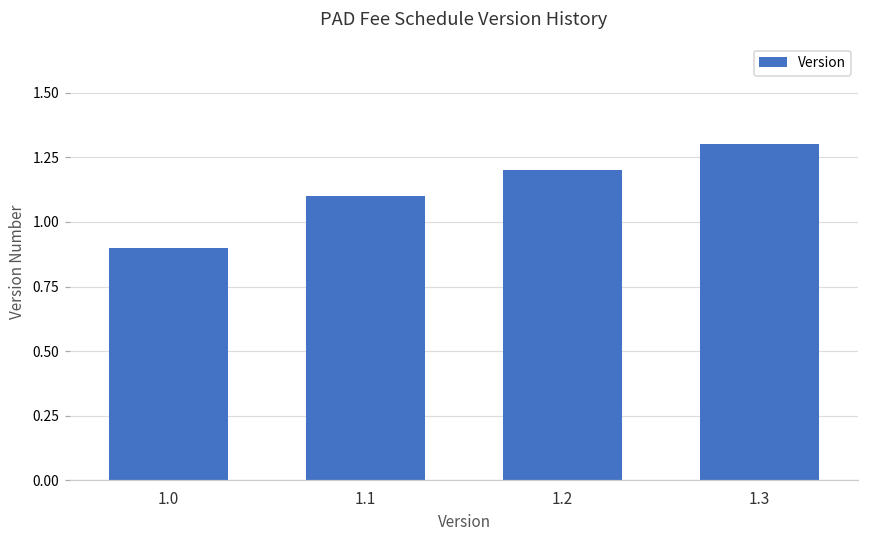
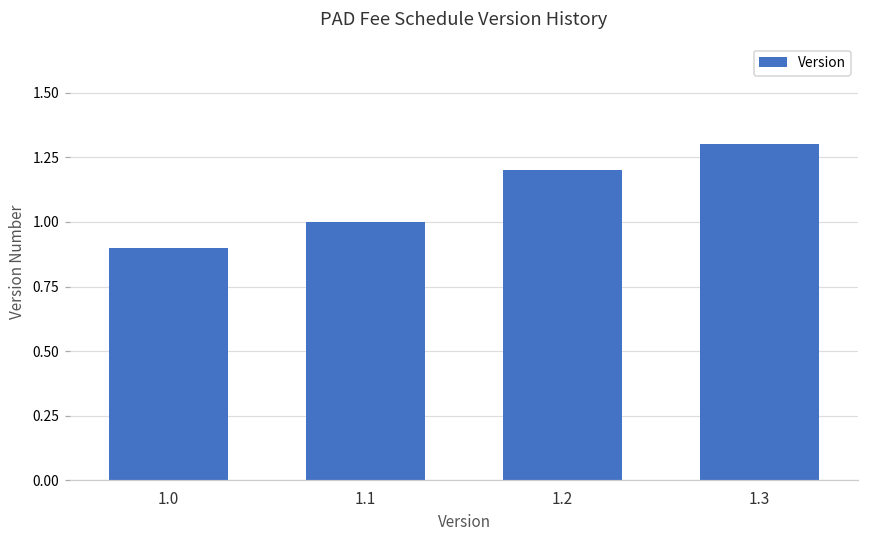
  {
    "1.0": 0.9,
-   "1.1": 1.1,
+   "1.1": 1.0,
    "1.2": 1.2,
    "1.3": 1.3
  }
